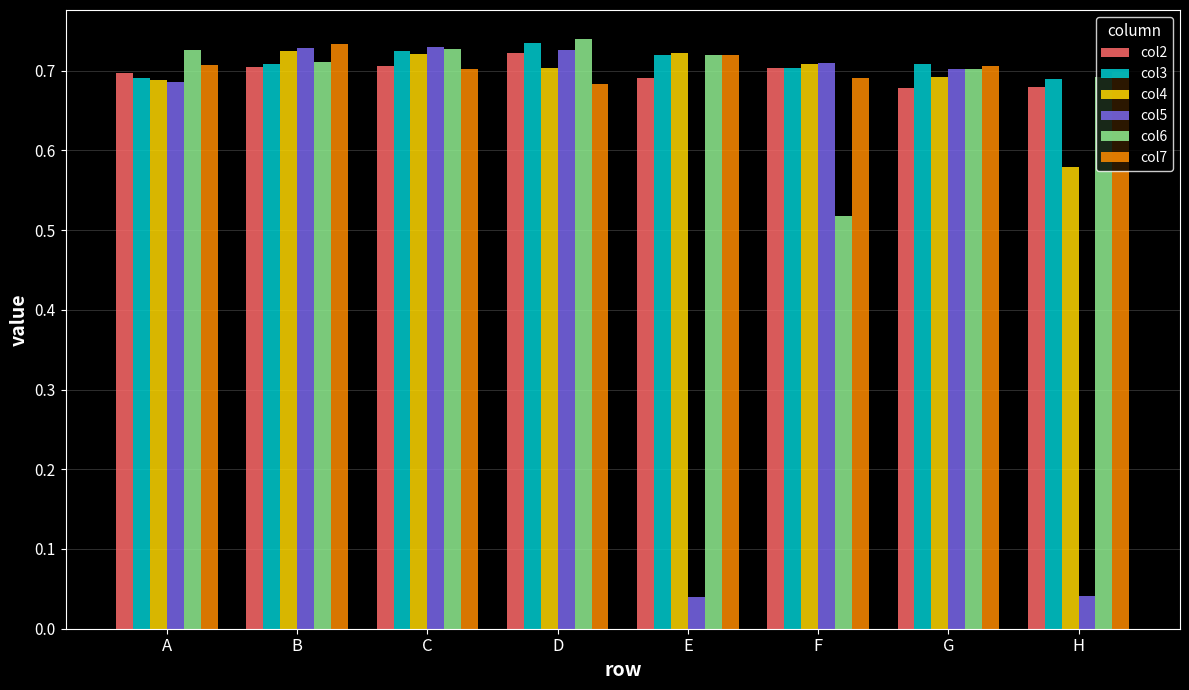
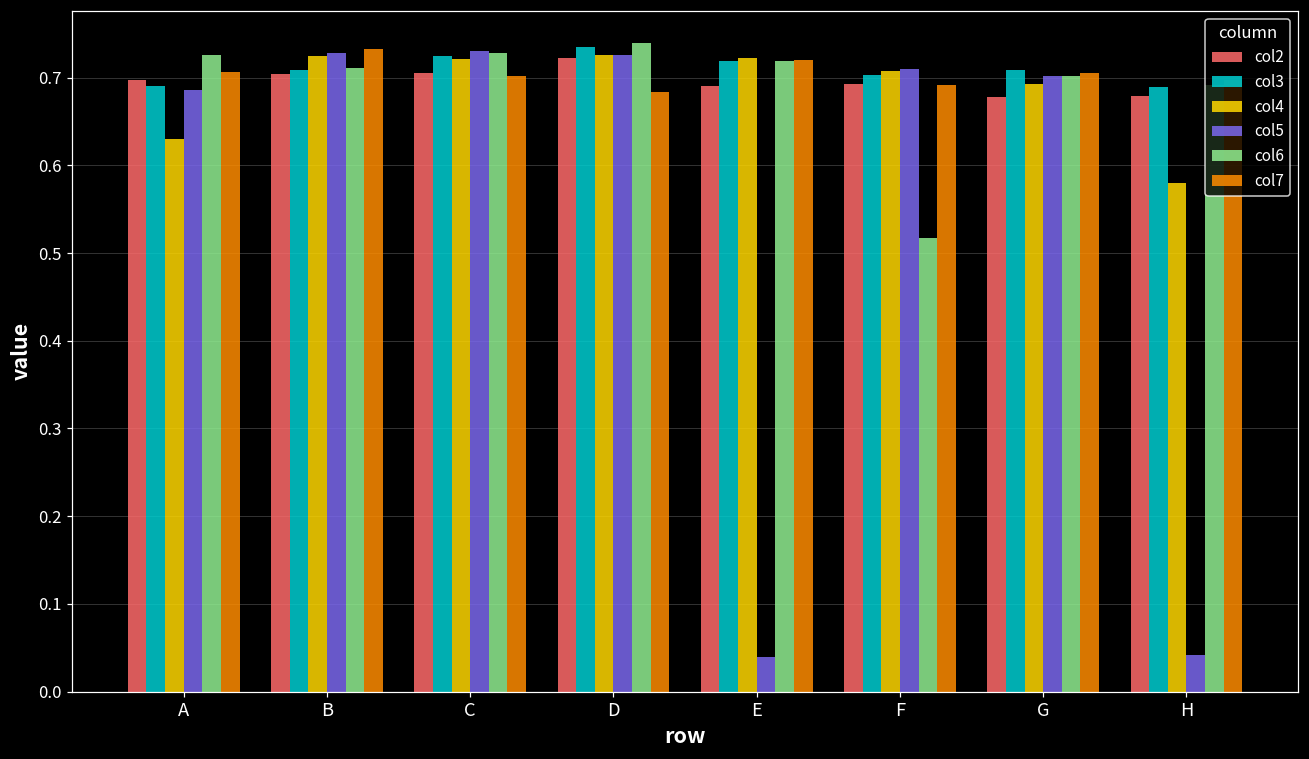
  {
    "col2": {
      "A": 0.70,
      "B": 0.70,
      "C": 0.71,
      "D": 0.72,
      "E": 0.69,
-     "F": 0.70,
+     "F": 0.69,
      "G": 0.68,
      "H": 0.68
    },
    "col3": {
      "A": 0.69,
      "B": 0.71,
      "C": 0.72,
      "D": 0.73,
      "E": 0.72,
      "F": 0.70,
      "G": 0.71,
      "H": 0.69
    },
    "col4": {
-     "A": 0.69,
+     "A": 0.63,
      "B": 0.72,
      "C": 0.72,
-     "D": 0.70,
+     "D": 0.73,
      "E": 0.72,
      "F": 0.71,
      "G": 0.69,
      "H": 0.58
    },
    "col5": {
      "A": 0.69,
      "B": 0.73,
      "C": 0.73,
      "D": 0.73,
      "E": 0.04,
      "F": 0.71,
      "G": 0.70,
      "H": 0.04
    },
    "col6": {
      "A": 0.73,
      "B": 0.71,
      "C": 0.73,
      "D": 0.74,
      "E": 0.72,
      "F": 0.52,
      "G": 0.70
    },
    "col7": {
      "A": 0.71,
      "B": 0.73,
      "C": 0.70,
      "D": 0.68,
      "E": 0.72,
      "F": 0.69,
      "G": 0.71
    }
  }
